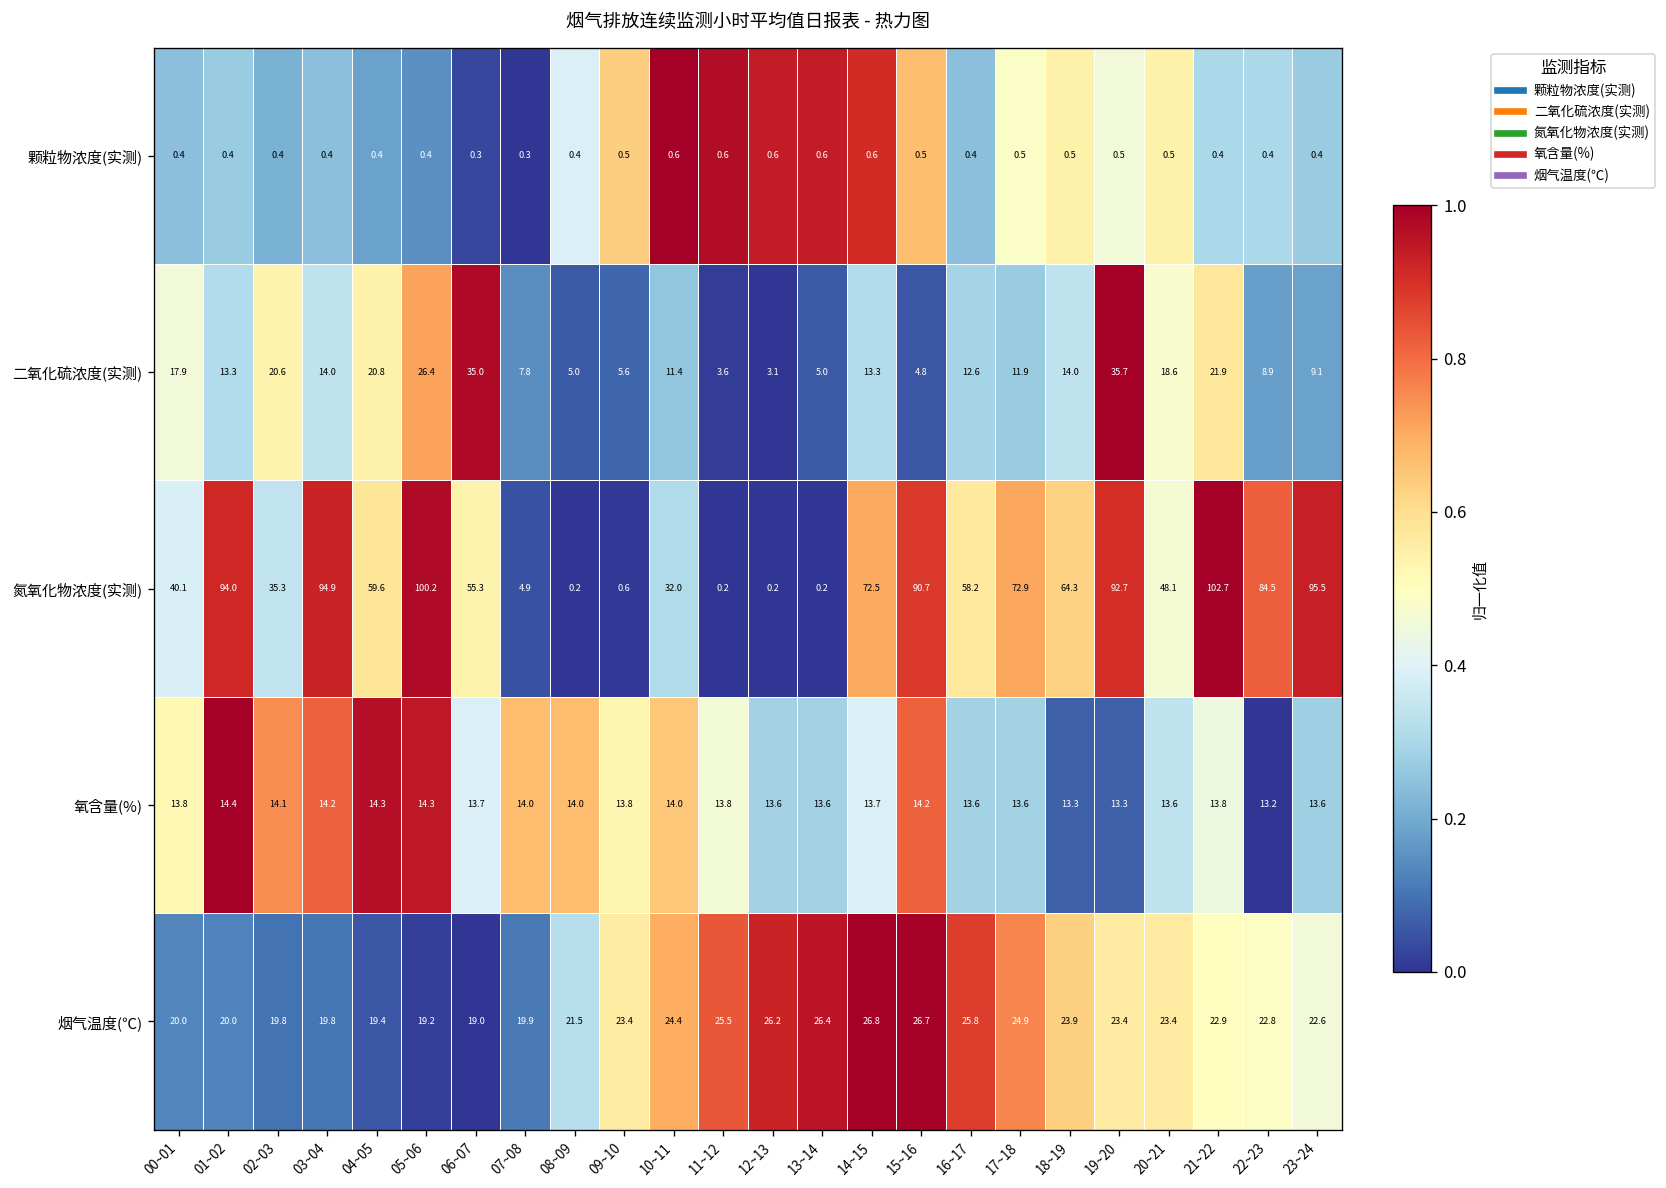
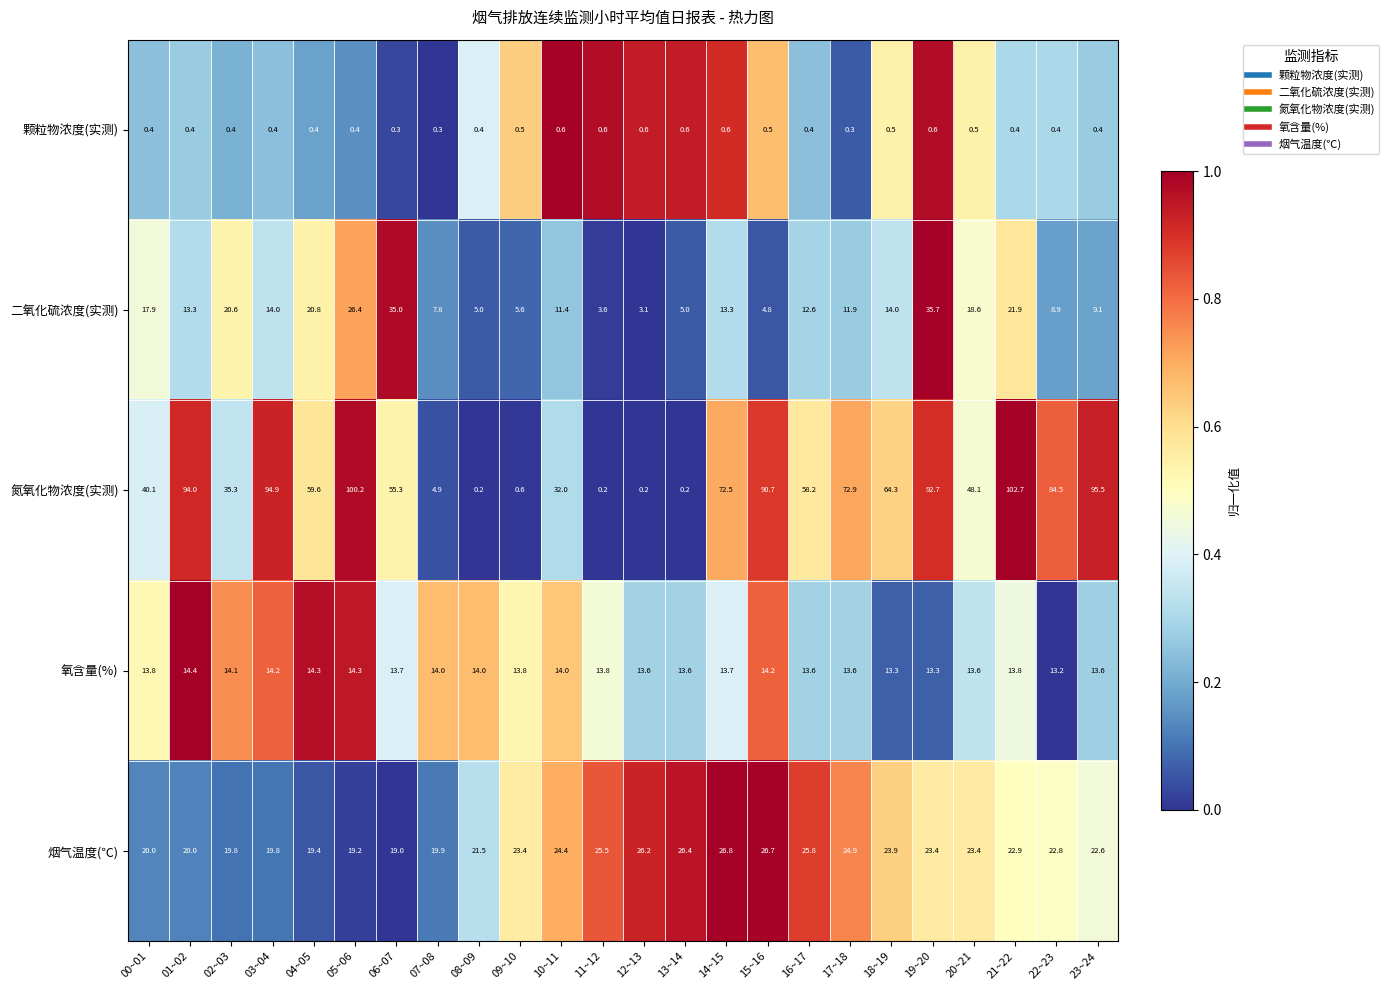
  {
    "颗粒物浓度(实测)": {
      "00~01": 0.4,
      "01~02": 0.4,
      "02~03": 0.4,
      "03~04": 0.4,
      "04~05": 0.4,
      "05~06": 0.4,
      "06~07": 0.3,
      "07~08": 0.3,
      "08~09": 0.4,
      "09~10": 0.5,
      "10~11": 0.6,
      "11~12": 0.6,
      "12~13": 0.6,
      "13~14": 0.6,
      "14~15": 0.6,
      "15~16": 0.5,
      "16~17": 0.4,
-     "17~18": 0.5,
+     "17~18": 0.3,
      "18~19": 0.5,
-     "19~20": 0.5,
+     "19~20": 0.6,
      "20~21": 0.5,
      "21~22": 0.4,
      "22~23": 0.4,
      "23~24": 0.4
    },
    "二氧化硫浓度(实测)": {
      "00~01": 17.9,
      "01~02": 13.3,
      "02~03": 20.6,
      "03~04": 14.0,
      "04~05": 20.8,
      "05~06": 26.4,
      "06~07": 35.0,
      "07~08": 7.8,
      "08~09": 5.0,
      "09~10": 5.6,
      "10~11": 11.4,
      "11~12": 3.6,
      "12~13": 3.1,
      "13~14": 5.0,
      "14~15": 13.3,
      "15~16": 4.8,
      "16~17": 12.6,
      "17~18": 11.9,
      "18~19": 14.0,
      "19~20": 35.7,
      "20~21": 18.6,
      "21~22": 21.9,
      "22~23": 8.9,
      "23~24": 9.1
    },
    "氮氧化物浓度(实测)": {
      "00~01": 40.1,
      "01~02": 94.0,
      "02~03": 35.3,
      "03~04": 94.9,
      "04~05": 59.6,
      "05~06": 100.2,
      "06~07": 55.3,
      "07~08": 4.9,
      "08~09": 0.2,
      "09~10": 0.6,
      "10~11": 32.0,
      "11~12": 0.2,
      "12~13": 0.2,
      "13~14": 0.2,
      "14~15": 72.5,
      "15~16": 90.7,
      "16~17": 58.2,
      "17~18": 72.9,
      "18~19": 64.3,
      "19~20": 92.7,
      "20~21": 48.1,
      "21~22": 102.7,
      "22~23": 84.5,
      "23~24": 95.5
    },
    "氧含量(%)": {
      "00~01": 13.8,
      "01~02": 14.4,
      "02~03": 14.1,
      "03~04": 14.2,
      "04~05": 14.3,
      "05~06": 14.3,
      "06~07": 13.7,
      "07~08": 14.0,
      "08~09": 14.0,
      "09~10": 13.8,
      "10~11": 14.0,
      "11~12": 13.8,
      "12~13": 13.6,
      "13~14": 13.6,
      "14~15": 13.7,
      "15~16": 14.2,
      "16~17": 13.6,
      "17~18": 13.6,
      "18~19": 13.3,
      "19~20": 13.3,
      "20~21": 13.6,
      "21~22": 13.8,
      "22~23": 13.2,
      "23~24": 13.6
    },
    "烟气温度(℃)": {
      "00~01": 20.0,
      "01~02": 20.0,
      "02~03": 19.8,
      "03~04": 19.8,
      "04~05": 19.4,
      "05~06": 19.2,
      "06~07": 19.0,
      "07~08": 19.9,
      "08~09": 21.5,
      "09~10": 23.4,
      "10~11": 24.4,
      "11~12": 25.5,
      "12~13": 26.2,
      "13~14": 26.4,
      "14~15": 26.8,
      "15~16": 26.7,
      "16~17": 25.8,
      "17~18": 24.9,
      "18~19": 23.9,
      "19~20": 23.4,
      "20~21": 23.4,
      "21~22": 22.9,
      "22~23": 22.8,
      "23~24": 22.6
    }
  }
